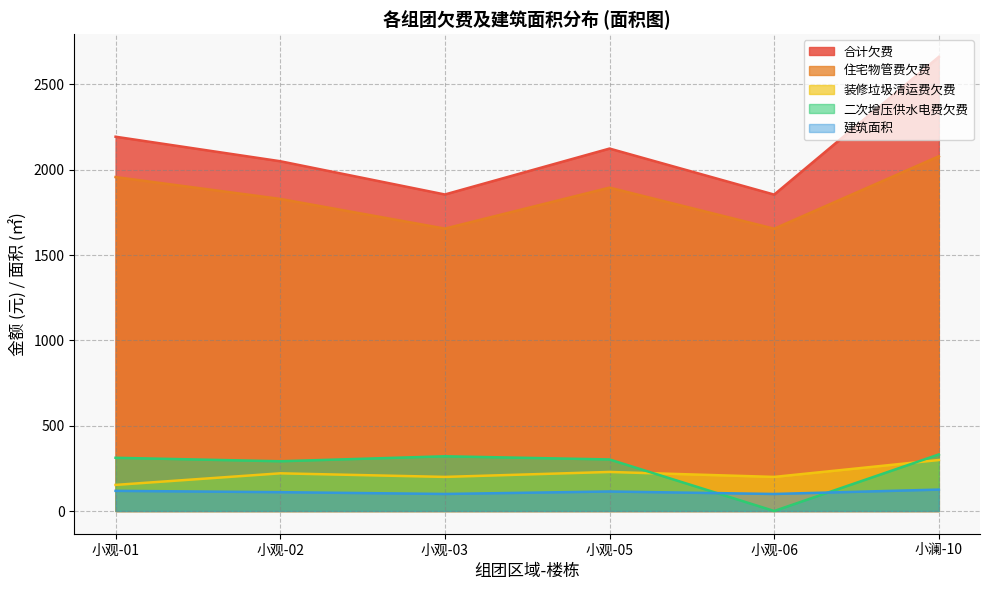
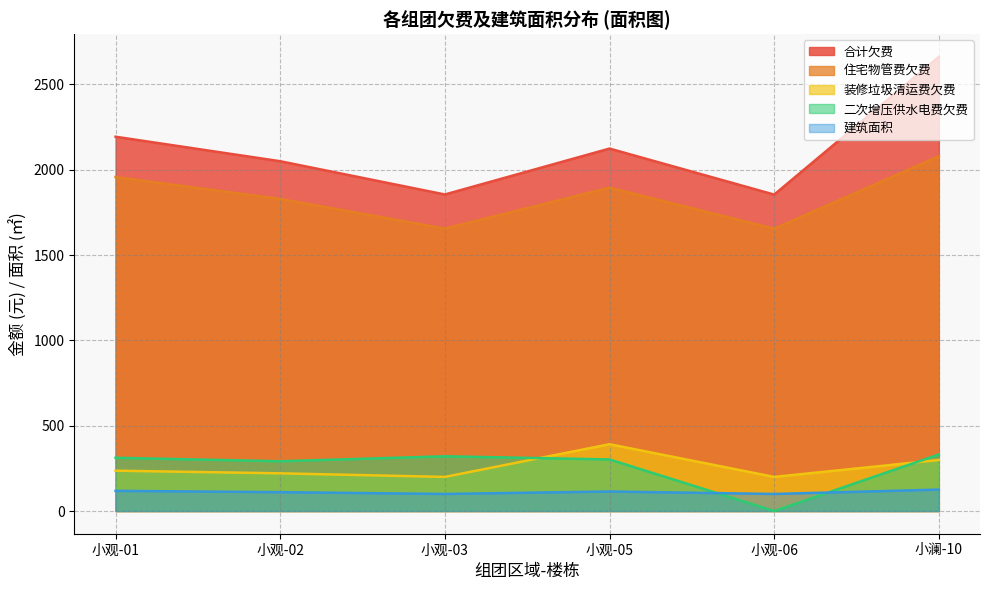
  {
    "装修垃圾清运费欠费": {
-     "小观-01": 150,
+     "小观-01": 240,
      "小观-02": 220,
      "小观-03": 200,
-     "小观-05": 230,
+     "小观-05": 390,
      "小观-06": 200,
      "小澜-10": 300
    },
    "二次增压供水电费欠费": {
      "小观-01": 310,
      "小观-02": 290,
      "小观-03": 320,
      "小观-05": 300,
      "小观-06": 0,
      "小澜-10": 330
    },
    "建筑面积": {
      "小观-01": 120,
      "小观-02": 110,
      "小观-03": 100,
      "小观-05": 110,
      "小观-06": 100,
      "小澜-10": 130
    }
  }
